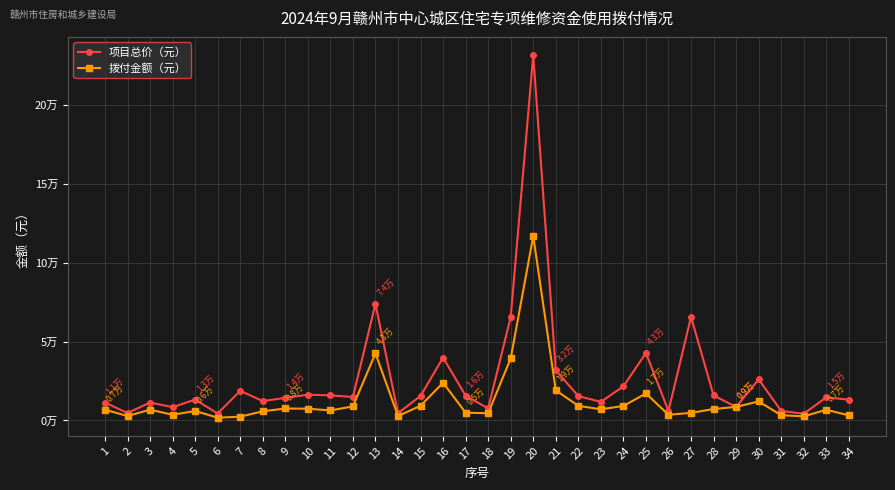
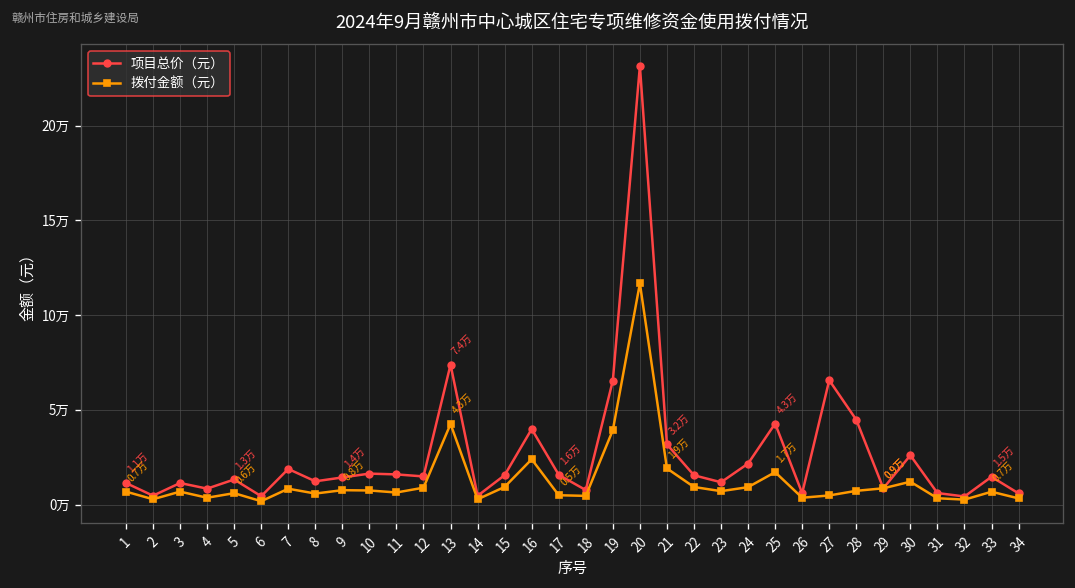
  {
    "项目总价（元）": {
      "2": "0.5万",
      "3": "1.1万",
      "4": "0.8万",
      "6": "0.4万",
      "7": "1.9万",
      "8": "1.2万",
      "11": "1.6万",
      "12": "1.5万",
      "14": "0.5万",
      "15": "1.6万",
      "16": "4.0万",
      "18": "0.8万",
      "19": "6.5万",
      "20": "23.1万",
      "22": "1.5万",
      "23": "1.2万",
      "24": "2.2万",
      "26": "0.6万",
      "27": "6.6万",
-     "28": "1.6万",
+     "28": "4.5万",
      "31": "0.6万",
      "32": "0.4万",
-     "34": "1.3万"
+     "34": "0.6万"
    },
    "拨付金额（元）": {
      "1": "0.7万",
      "2": "0.3万",
      "3": "0.7万",
      "4": "0.4万",
      "5": "0.6万",
      "6": "0.2万",
-     "7": "0.2万",
+     "7": "0.8万",
      "8": "0.6万",
      "9": "0.8万",
      "10": "0.7万",
      "11": "0.6万",
      "12": "0.9万",
      "14": "0.3万",
      "15": "0.9万",
      "16": "2.4万",
      "17": "0.5万",
      "18": "0.5万",
      "19": "3.9万",
      "20": "11.7万",
      "21": "1.9万",
      "22": "0.9万",
      "23": "0.7万",
      "24": "0.9万",
      "26": "0.4万",
      "27": "0.5万",
      "28": "0.7万",
      "31": "0.3万",
      "32": "0.3万",
      "33": "0.7万",
      "34": "0.3万"
    }
  }
